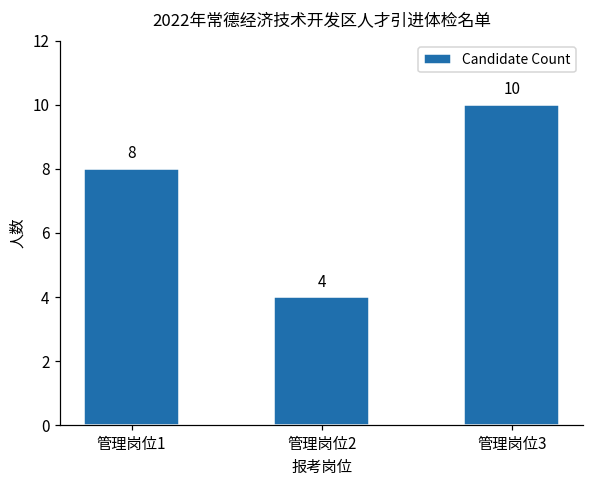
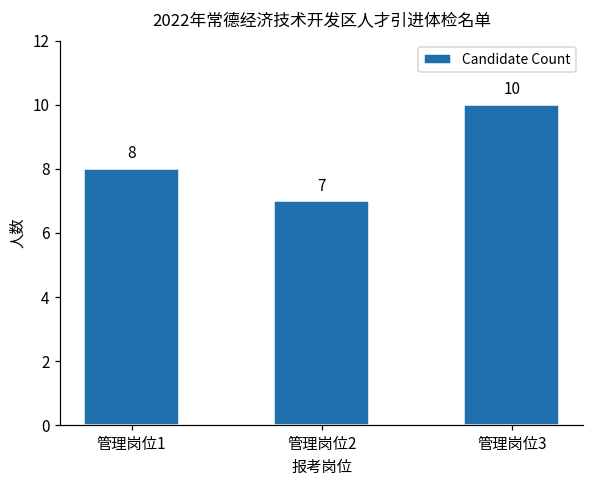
  {
    "管理岗位1": 8,
-   "管理岗位2": 4,
+   "管理岗位2": 7,
    "管理岗位3": 10
  }
